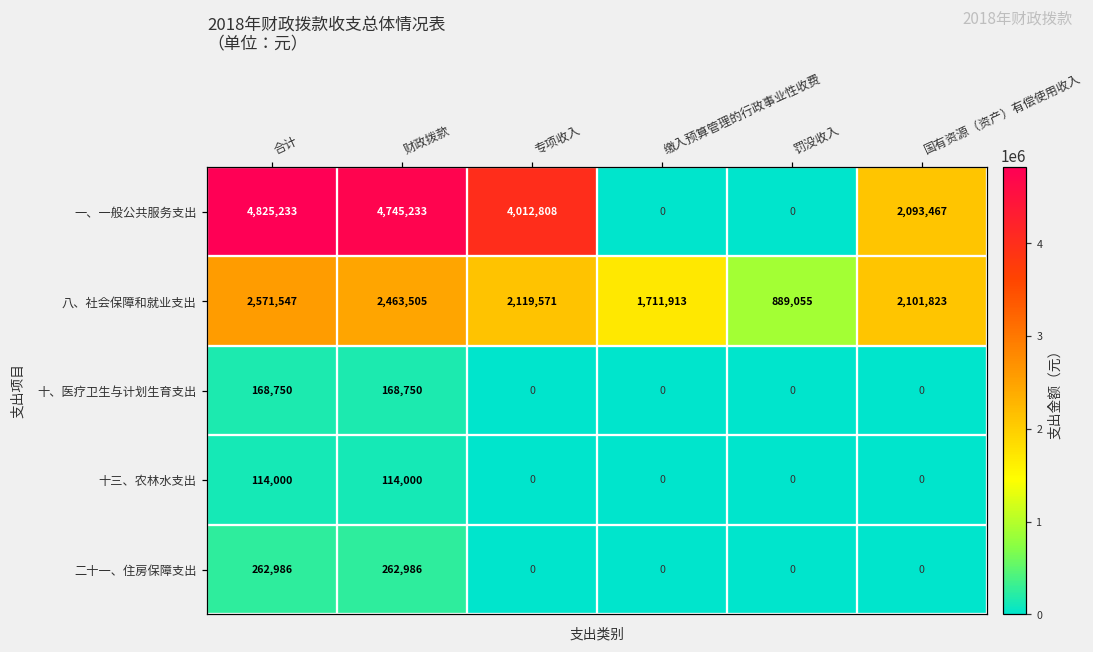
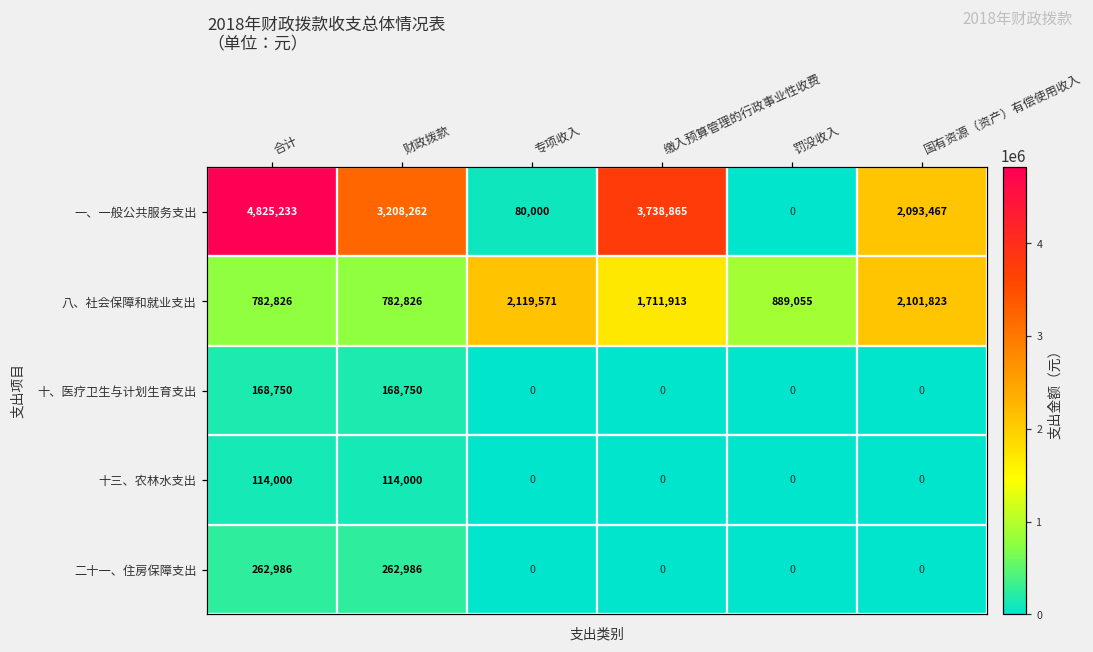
  {
    "一、一般公共服务支出": {
      "合计": "4,825,233",
-     "财政拨款": "4,745,233",
-     "专项收入": "4,012,808",
-     "缴入预算管理的行政事业性收费": "0",
+     "财政拨款": "3,208,262",
+     "专项收入": "80,000",
+     "缴入预算管理的行政事业性收费": "3,738,865",
      "罚没收入": "0",
      "国有资源（资产）有偿使用收入": "2,093,467"
    },
    "八、社会保障和就业支出": {
-     "合计": "2,571,547",
-     "财政拨款": "2,463,505",
+     "合计": "782,826",
+     "财政拨款": "782,826",
      "专项收入": "2,119,571",
      "缴入预算管理的行政事业性收费": "1,711,913",
      "罚没收入": "889,055",
      "国有资源（资产）有偿使用收入": "2,101,823"
    },
    "十、医疗卫生与计划生育支出": {
      "合计": "168,750",
      "财政拨款": "168,750",
      "专项收入": "0",
      "缴入预算管理的行政事业性收费": "0",
      "罚没收入": "0",
      "国有资源（资产）有偿使用收入": "0"
    },
    "十三、农林水支出": {
      "合计": "114,000",
      "财政拨款": "114,000",
      "专项收入": "0",
      "缴入预算管理的行政事业性收费": "0",
      "罚没收入": "0",
      "国有资源（资产）有偿使用收入": "0"
    },
    "二十一、住房保障支出": {
      "合计": "262,986",
      "财政拨款": "262,986",
      "专项收入": "0",
      "缴入预算管理的行政事业性收费": "0",
      "罚没收入": "0",
      "国有资源（资产）有偿使用收入": "0"
    }
  }
